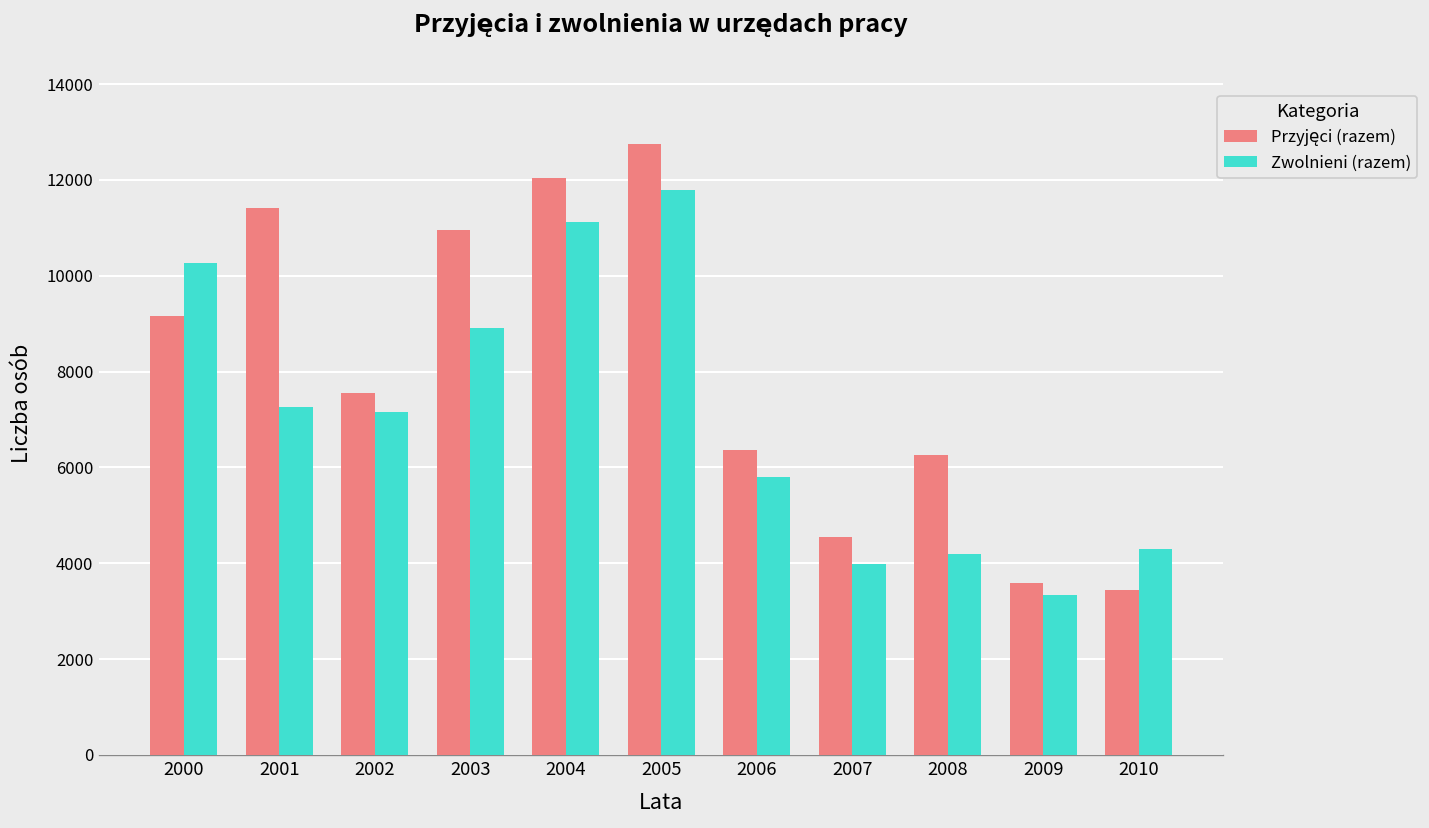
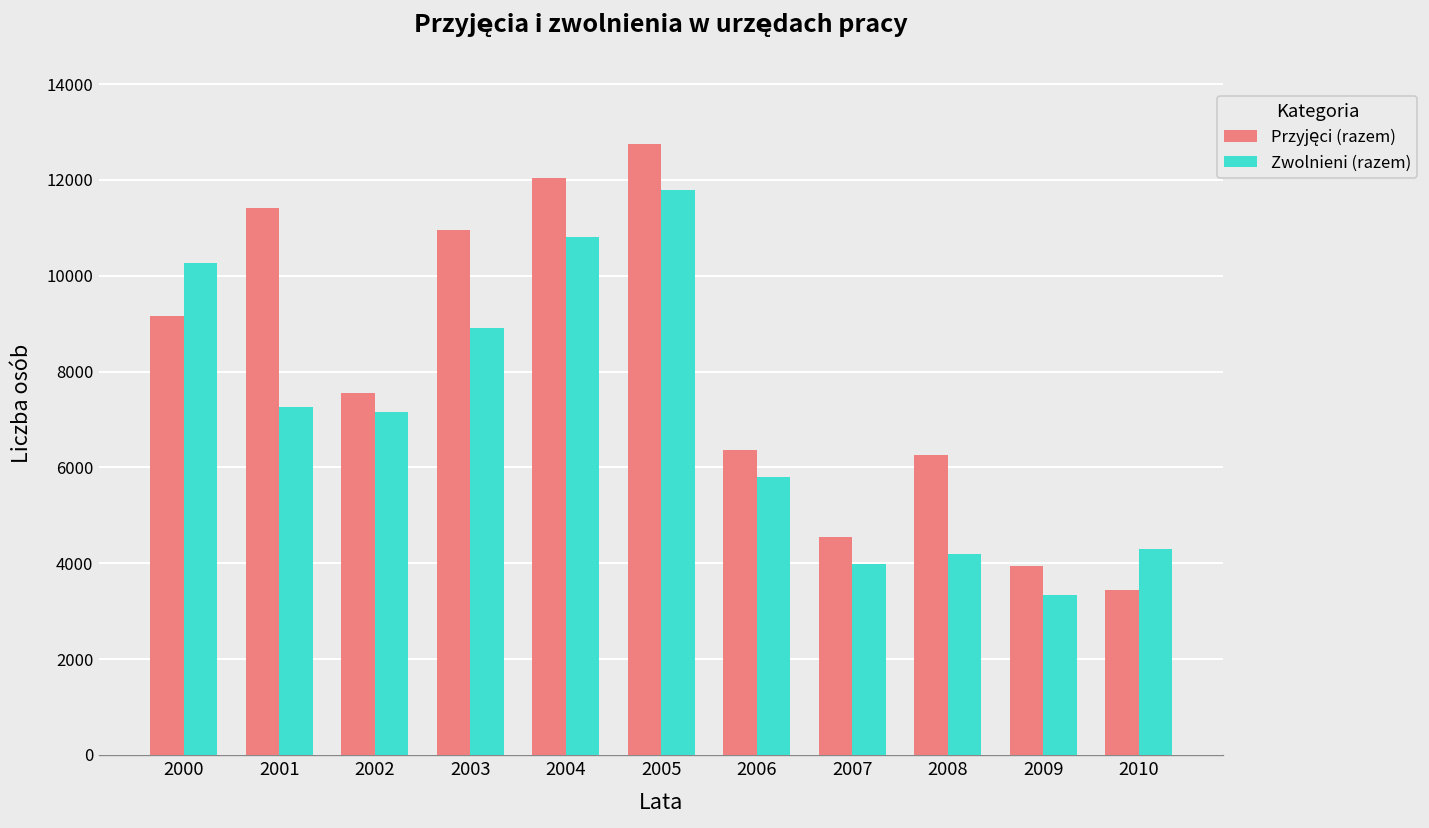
  {
    "Przyjęci (razem)": {
      "2000": 9200,
      "2001": 11400,
      "2002": 7500,
      "2003": 11000,
      "2004": 12000,
      "2005": 12800,
      "2006": 6400,
      "2007": 4600,
      "2008": 6200,
-     "2009": 3600,
+     "2009": 3900,
      "2010": 3400
    },
    "Zwolnieni (razem)": {
      "2000": 10300,
      "2001": 7300,
      "2002": 7200,
      "2003": 8900,
-     "2004": 11100,
+     "2004": 10800,
      "2005": 11800,
      "2006": 5800,
      "2007": 4000,
      "2008": 4200,
      "2009": 3300,
      "2010": 4300
    }
  }
